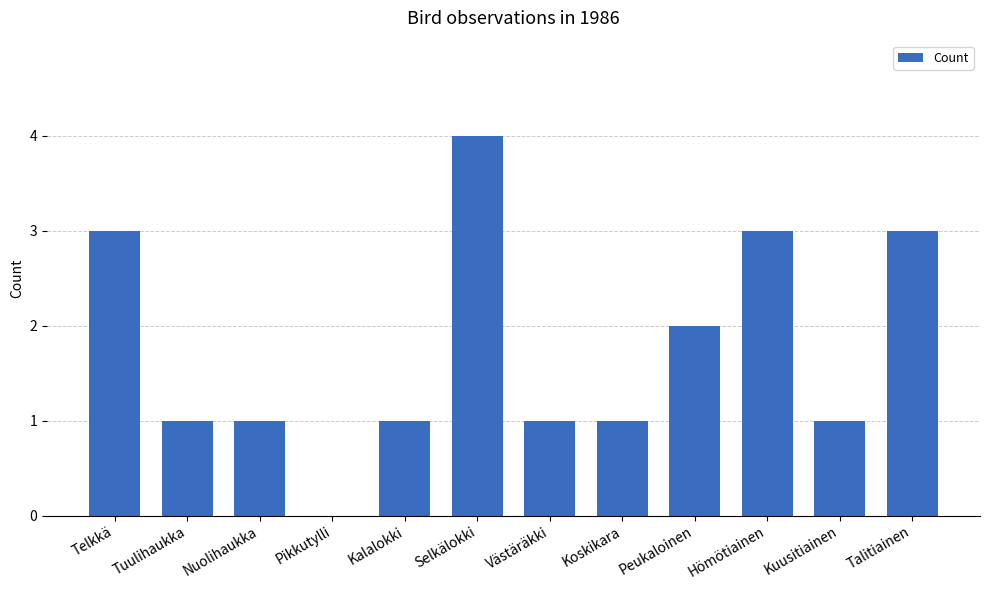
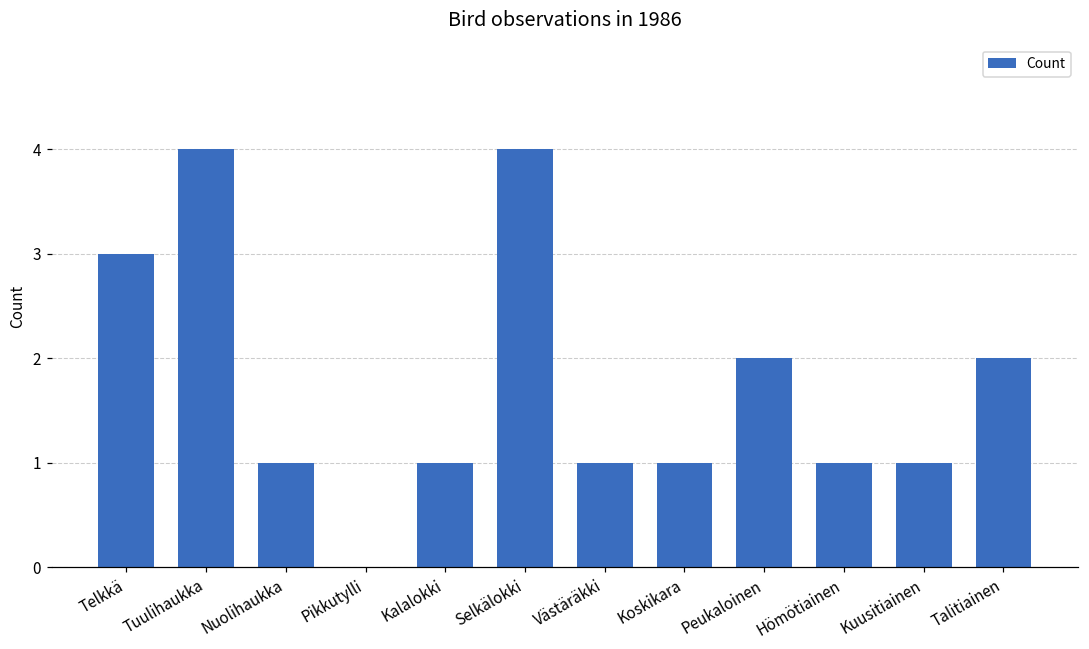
  {
    "Telkkä": 3,
-   "Tuulihaukka": 1,
+   "Tuulihaukka": 4,
    "Nuolihaukka": 1,
    "Pikkutylli": 0,
    "Kalalokki": 1,
    "Selkälokki": 4,
    "Västäräkki": 1,
    "Koskikara": 1,
    "Peukaloinen": 2,
-   "Hömötiainen": 3,
+   "Hömötiainen": 1,
    "Kuusitiainen": 1,
-   "Talitiainen": 3
+   "Talitiainen": 2
  }
